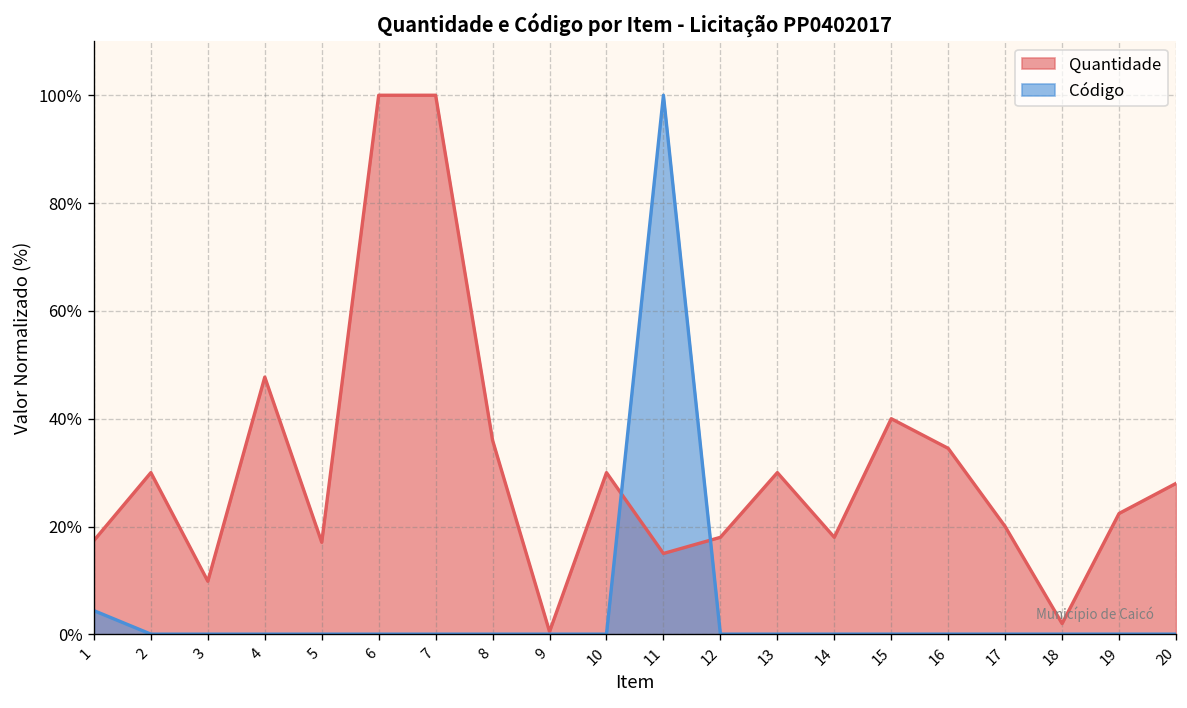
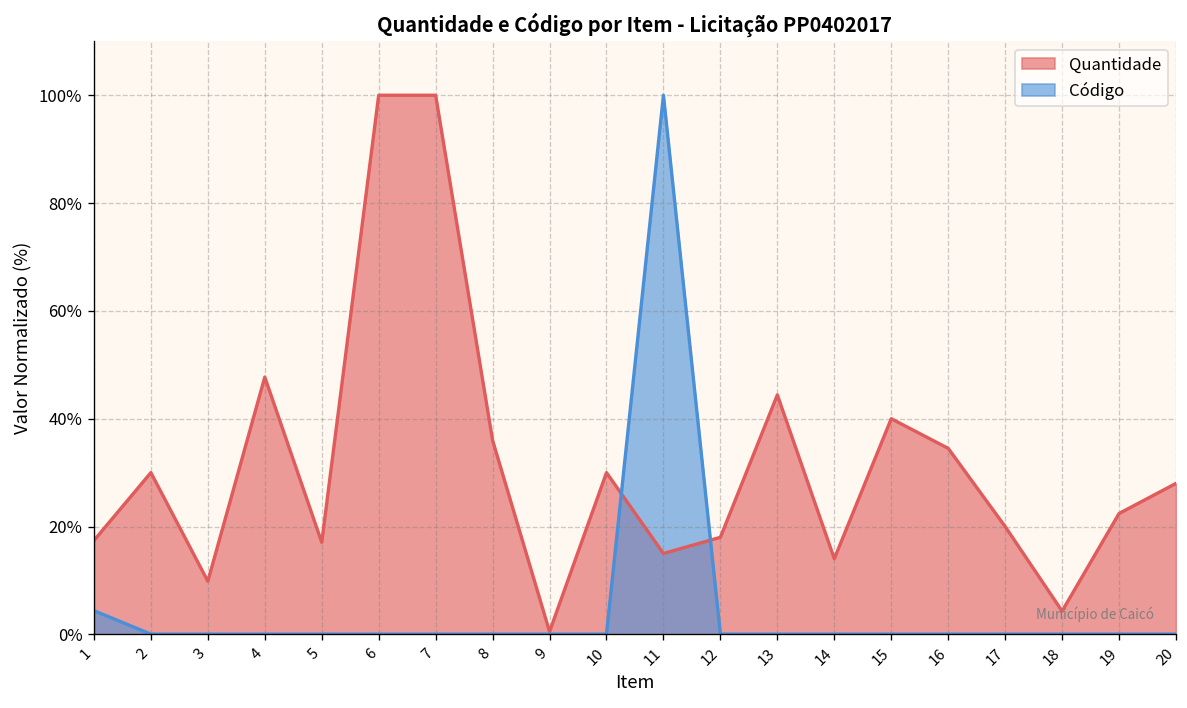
  {
    "Quantidade": {
      "1": "17%",
      "2": "30%",
      "3": "10%",
      "4": "48%",
      "5": "17%",
      "6": "100%",
      "7": "100%",
      "8": "36%",
      "10": "30%",
      "11": "15%",
      "12": "18%",
-     "13": "30%",
-     "14": "18%",
+     "13": "44%",
+     "14": "14%",
      "15": "40%",
      "16": "35%",
      "17": "20%",
-     "18": "2%",
+     "18": "4%",
      "19": "22%",
      "20": "28%"
    },
    "Código": {
      "1": "4%",
      "2": "0%",
      "3": "0%",
      "4": "0%",
      "5": "0%",
      "6": "0%",
      "7": "0%",
      "8": "0%",
      "10": "0%",
      "11": "100%",
      "12": "0%",
      "13": "0%",
      "14": "0%",
      "15": "0%",
      "16": "0%",
      "17": "0%",
      "18": "0%",
      "19": "0%",
      "20": "0%"
    }
  }
